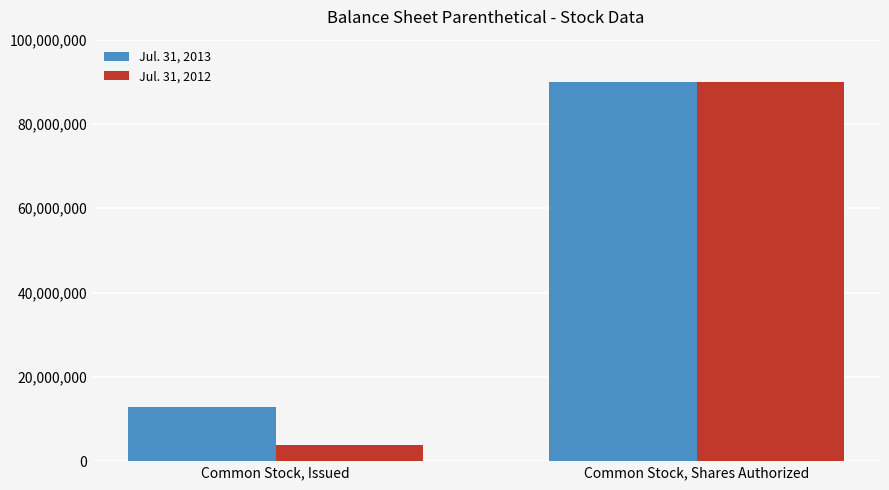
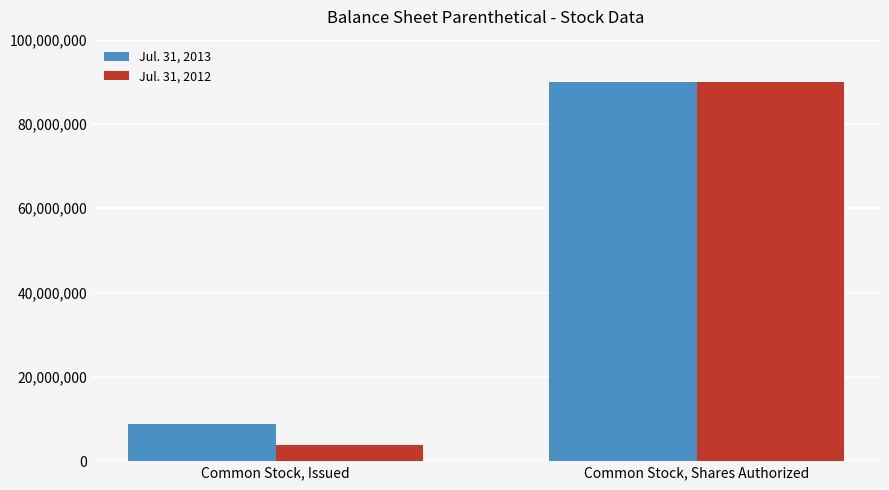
  {
    "Jul. 31, 2013": {
-     "Common Stock, Issued": "13,000,000",
+     "Common Stock, Issued": "9,000,000",
      "Common Stock, Shares Authorized": "90,000,000"
    },
    "Jul. 31, 2012": {
      "Common Stock, Issued": "4,000,000",
      "Common Stock, Shares Authorized": "90,000,000"
    }
  }
